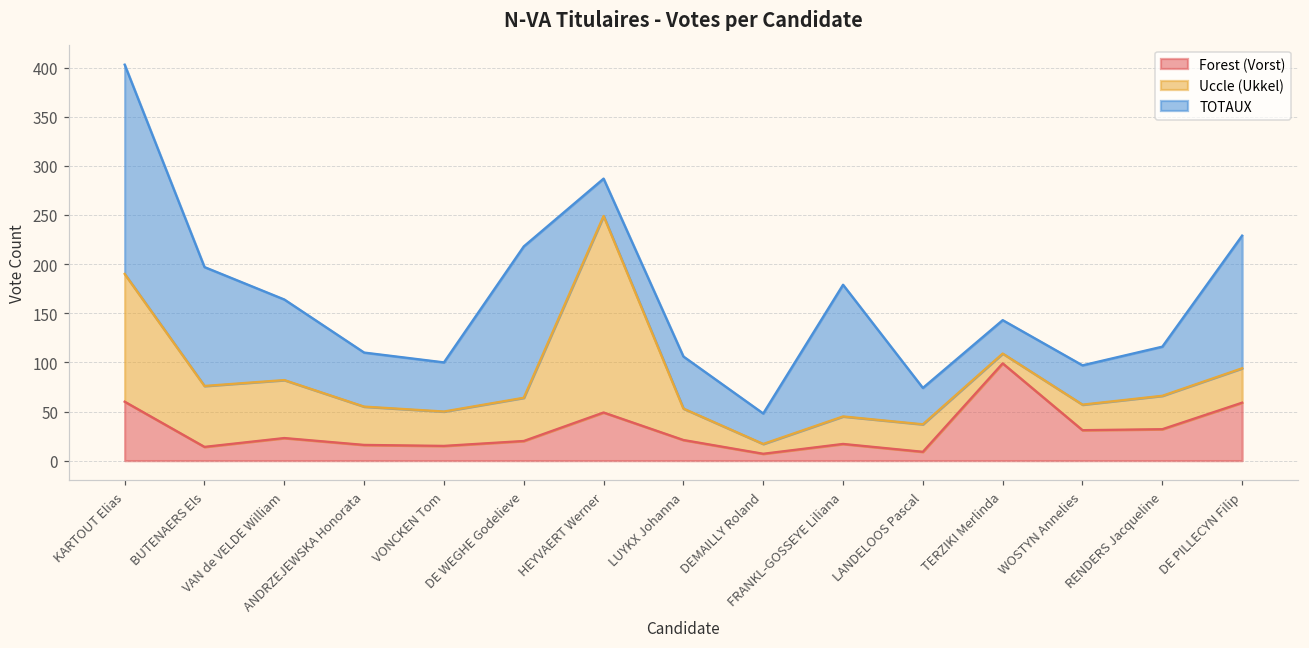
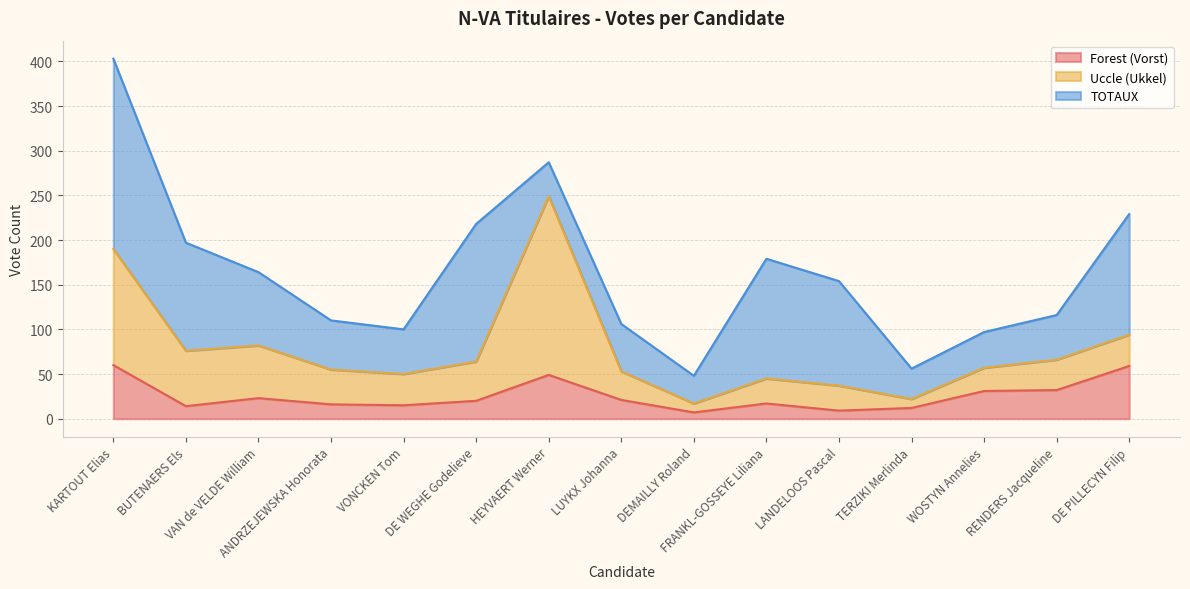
  {
    "Forest (Vorst)": {
      "KARTOUT Elias": 60,
      "BUTENAERS Els": 10,
      "VAN de VELDE William": 20,
      "ANDRZEJEWSKA Honorata": 20,
      "VONCKEN Tom": 20,
      "DE WEGHE Godelieve": 20,
      "HEYVAERT Werner": 50,
      "LUYKX Johanna": 20,
      "DEMAILLY Roland": 10,
      "FRANKL-GOSSEYE Liliana": 20,
      "LANDELOOS Pascal": 10,
-     "TERZIKI Merlinda": 100,
+     "TERZIKI Merlinda": 10,
      "WOSTYN Annelies": 30,
      "RENDERS Jacqueline": 30,
      "DE PILLECYN Filip": 60
    },
    "Uccle (Ukkel)": {
      "KARTOUT Elias": 130,
      "BUTENAERS Els": 60,
      "VAN de VELDE William": 60,
      "ANDRZEJEWSKA Honorata": 40,
      "VONCKEN Tom": 40,
      "DE WEGHE Godelieve": 40,
      "HEYVAERT Werner": 200,
      "LUYKX Johanna": 30,
      "DEMAILLY Roland": 10,
      "FRANKL-GOSSEYE Liliana": 30,
      "LANDELOOS Pascal": 30,
      "TERZIKI Merlinda": 10,
      "WOSTYN Annelies": 30,
      "RENDERS Jacqueline": 30,
      "DE PILLECYN Filip": 40
    },
    "TOTAUX": {
      "KARTOUT Elias": 210,
      "BUTENAERS Els": 120,
      "VAN de VELDE William": 80,
      "ANDRZEJEWSKA Honorata": 60,
      "VONCKEN Tom": 50,
      "DE WEGHE Godelieve": 150,
      "HEYVAERT Werner": 40,
      "LUYKX Johanna": 50,
      "DEMAILLY Roland": 30,
      "FRANKL-GOSSEYE Liliana": 130,
-     "LANDELOOS Pascal": 40,
+     "LANDELOOS Pascal": 120,
      "TERZIKI Merlinda": 30,
      "WOSTYN Annelies": 40,
      "RENDERS Jacqueline": 50,
      "DE PILLECYN Filip": 140
    }
  }
